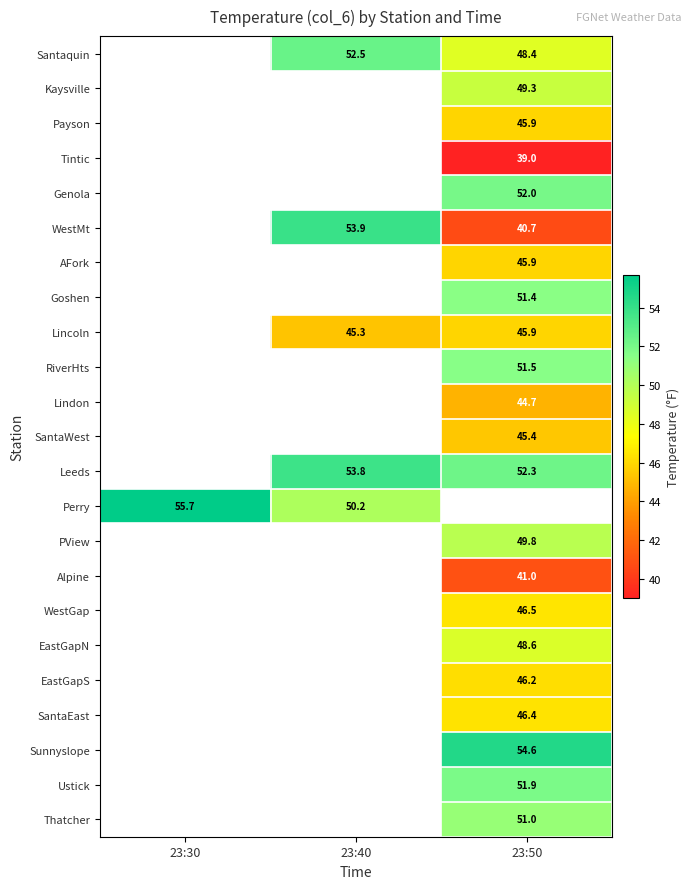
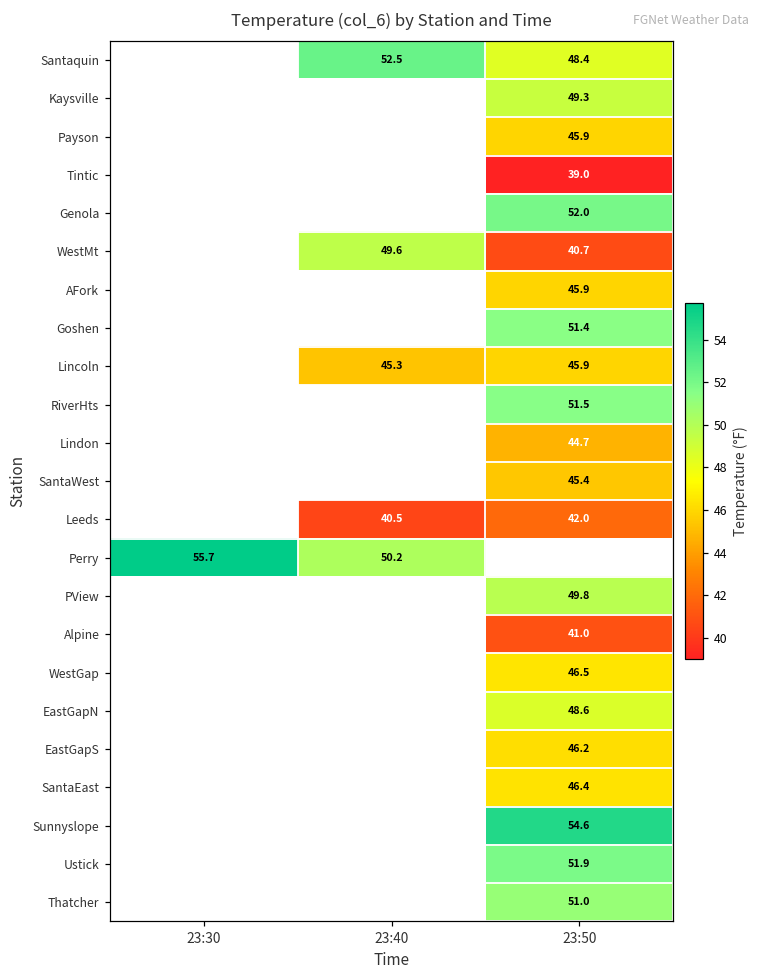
  {
    "Santaquin": {
      "23:40": 52.5,
      "23:50": 48.4
    },
    "Kaysville": {
      "23:50": 49.3
    },
    "Payson": {
      "23:50": 45.9
    },
    "Tintic": {
      "23:50": 39.0
    },
    "Genola": {
      "23:50": 52.0
    },
    "WestMt": {
-     "23:40": 53.9,
+     "23:40": 49.6,
      "23:50": 40.7
    },
    "AFork": {
      "23:50": 45.9
    },
    "Goshen": {
      "23:50": 51.4
    },
    "Lincoln": {
      "23:40": 45.3,
      "23:50": 45.9
    },
    "RiverHts": {
      "23:50": 51.5
    },
    "Lindon": {
      "23:50": 44.7
    },
    "SantaWest": {
      "23:50": 45.4
    },
    "Leeds": {
-     "23:40": 53.8,
-     "23:50": 52.3
+     "23:40": 40.5,
+     "23:50": 42.0
    },
    "Perry": {
      "23:30": 55.7,
      "23:40": 50.2
    },
    "PView": {
      "23:50": 49.8
    },
    "Alpine": {
      "23:50": 41.0
    },
    "WestGap": {
      "23:50": 46.5
    },
    "EastGapN": {
      "23:50": 48.6
    },
    "EastGapS": {
      "23:50": 46.2
    },
    "SantaEast": {
      "23:50": 46.4
    },
    "Sunnyslope": {
      "23:50": 54.6
    },
    "Ustick": {
      "23:50": 51.9
    },
    "Thatcher": {
      "23:50": 51.0
    }
  }
